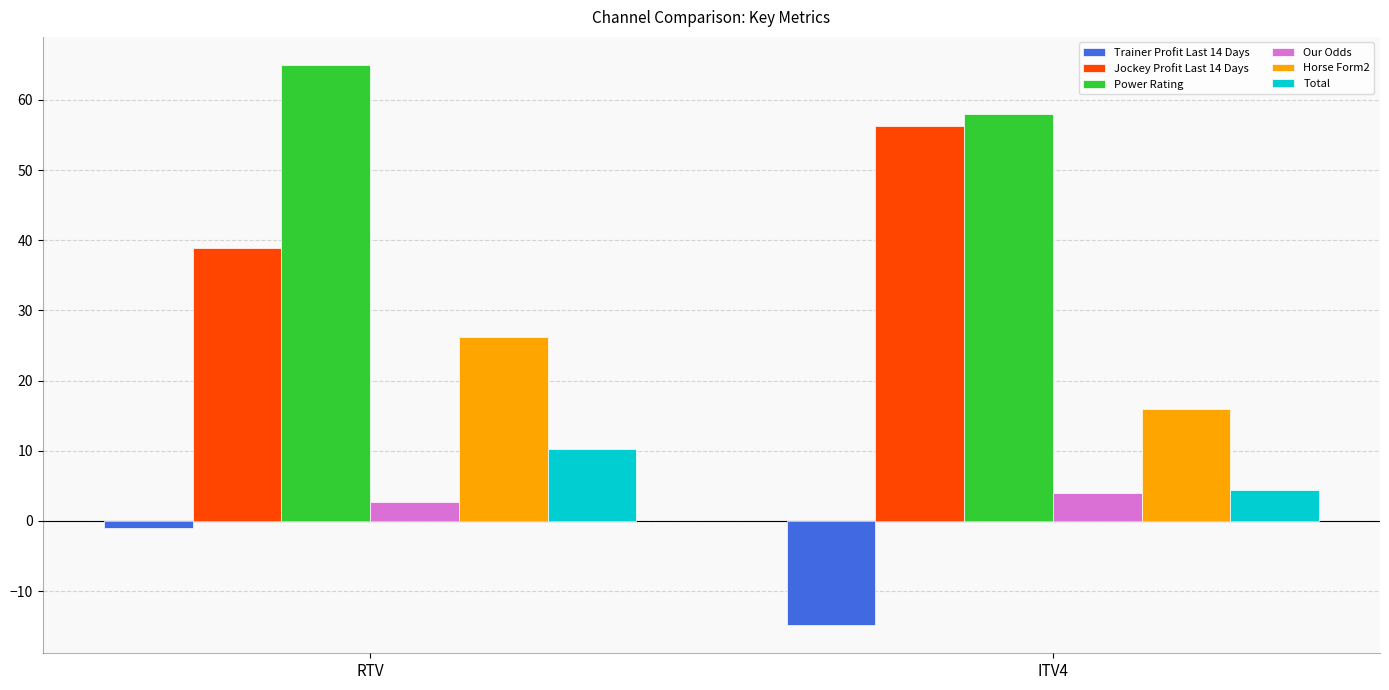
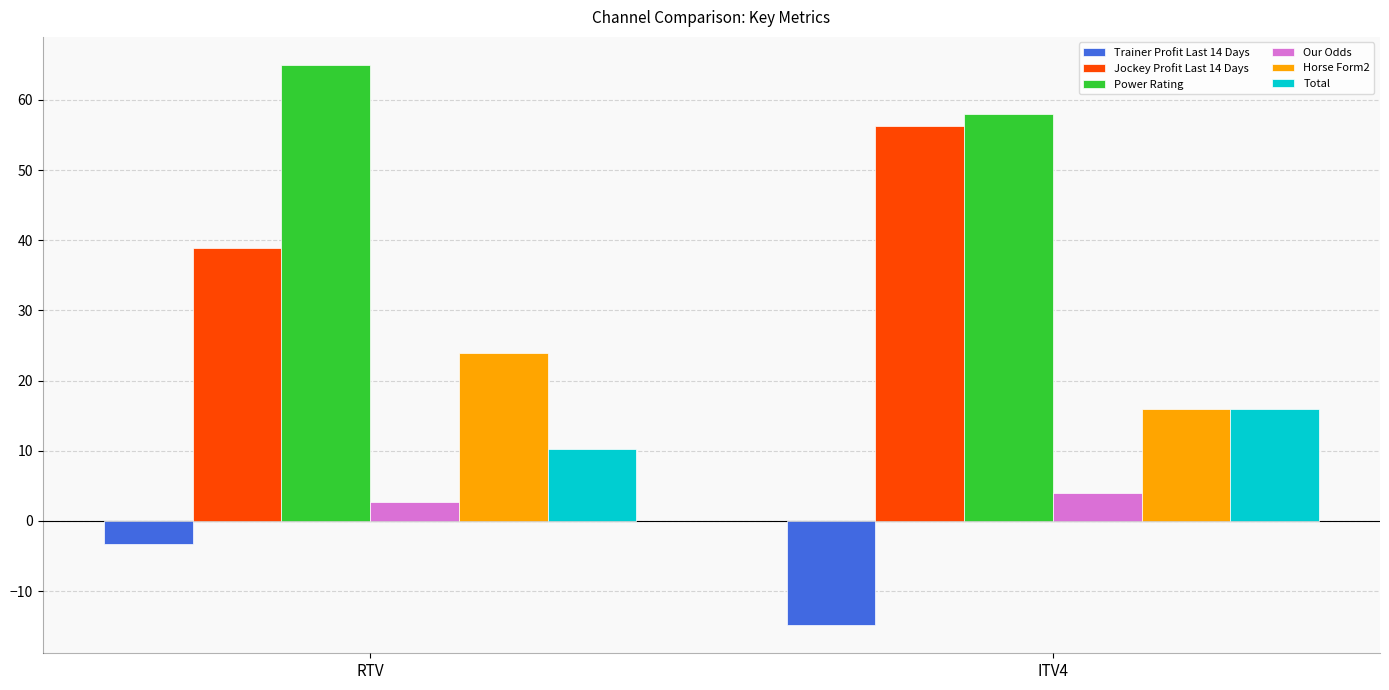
  {
    "Trainer Profit Last 14 Days": {
-     "RTV": -1,
+     "RTV": -3,
      "ITV4": -15
    },
    "Jockey Profit Last 14 Days": {
      "RTV": 39,
      "ITV4": 56
    },
    "Power Rating": {
      "RTV": 65,
      "ITV4": 58
    },
    "Our Odds": {
      "RTV": 3,
      "ITV4": 4
    },
    "Horse Form2": {
-     "RTV": 26,
+     "RTV": 24,
      "ITV4": 16
    },
    "Total": {
      "RTV": 10,
-     "ITV4": 4
+     "ITV4": 16
    }
  }
